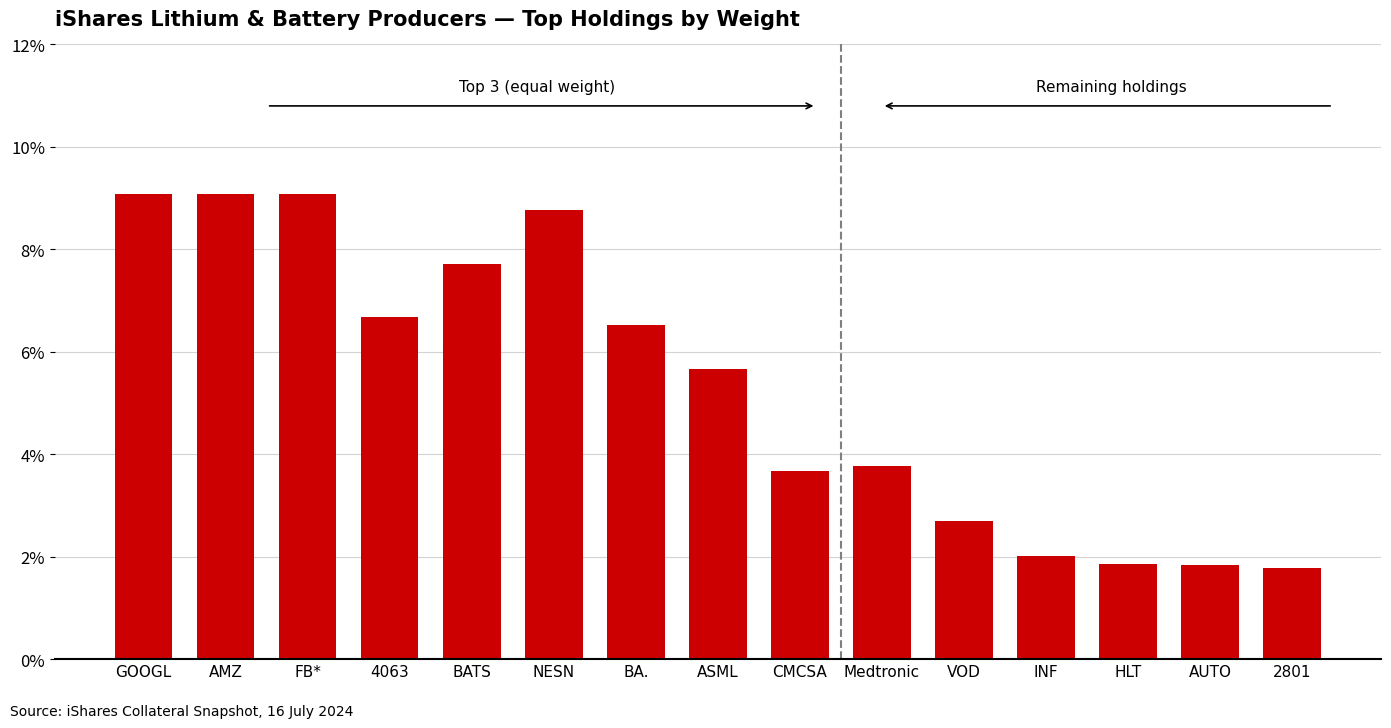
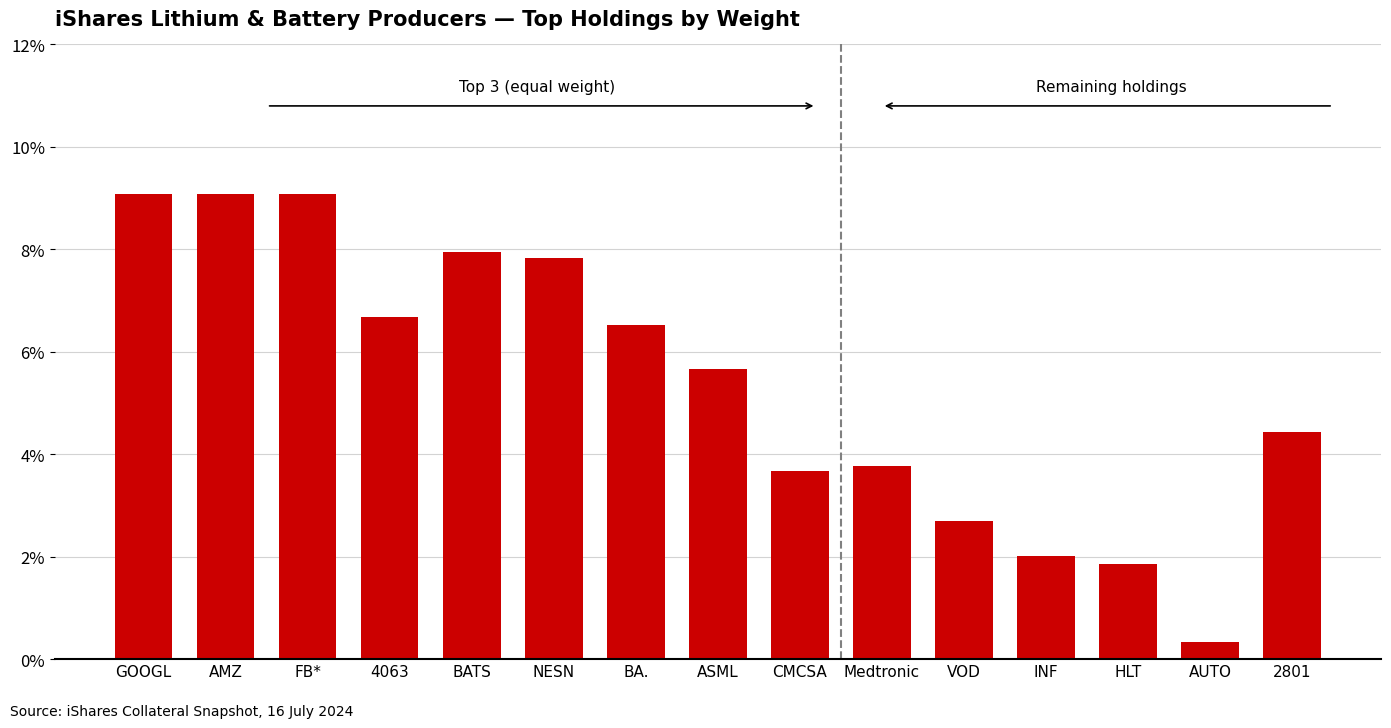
  {
    "GOOGL": "9.1%",
    "AMZ": "9.1%",
    "FB*": "9.1%",
    "4063": "6.7%",
-   "BATS": "7.7%",
-   "NESN": "8.8%",
+   "BATS": "7.9%",
+   "NESN": "7.8%",
    "BA.": "6.5%",
    "ASML": "5.7%",
    "CMCSA": "3.7%",
    "Medtronic": "3.8%",
    "VOD": "2.7%",
    "INF": "2.0%",
    "HLT": "1.9%",
-   "AUTO": "1.8%",
-   "2801": "1.8%"
+   "AUTO": "0.3%",
+   "2801": "4.4%"
  }
